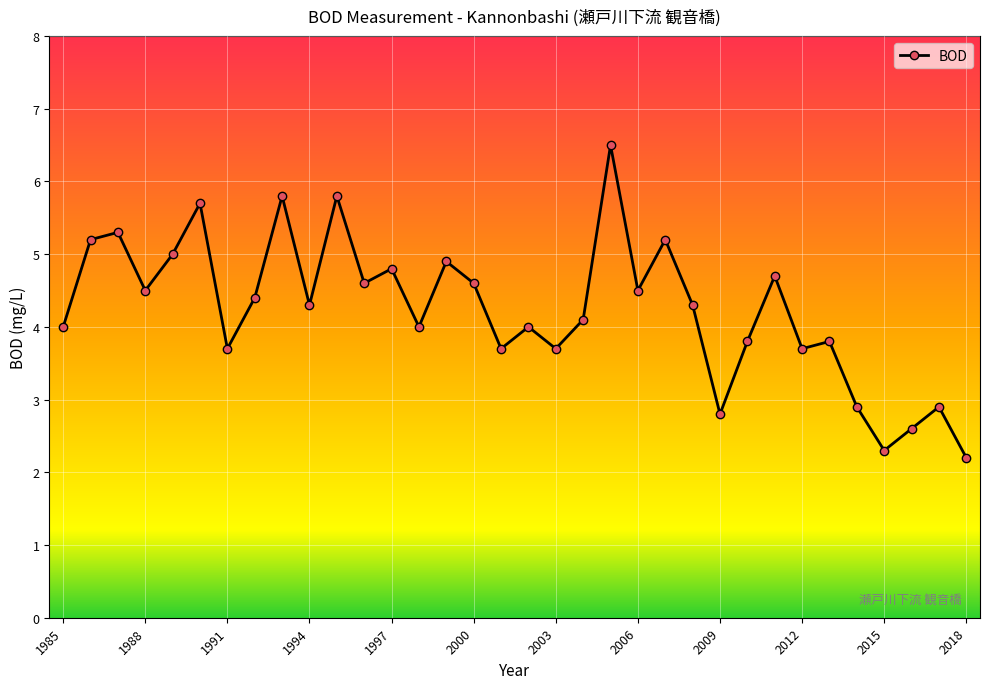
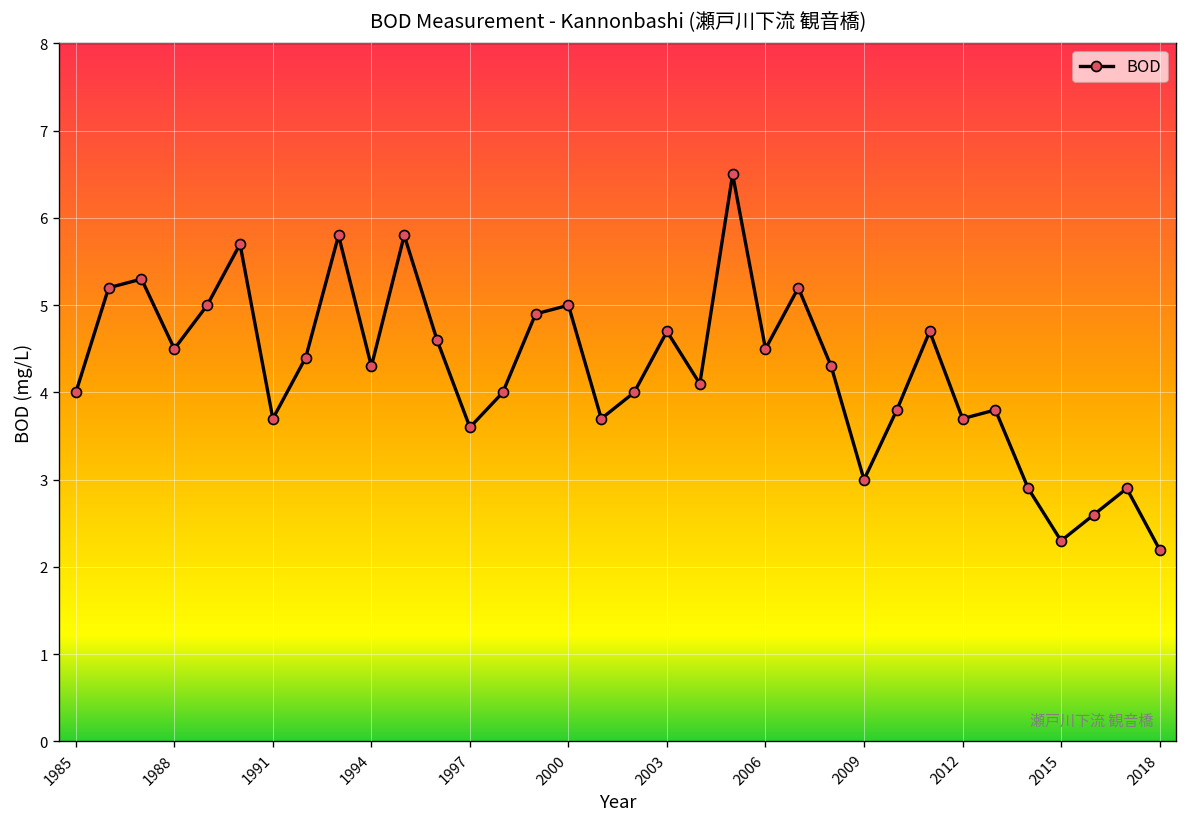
  {
    "1985": 4.0,
    "1988": 4.5,
    "1991": 3.7,
    "1994": 4.3,
-   "1997": 4.8,
-   "2000": 4.6,
-   "2003": 3.7,
+   "1997": 3.6,
+   "2000": 5.0,
+   "2003": 4.7,
    "2006": 4.5,
-   "2009": 2.8,
+   "2009": 3.0,
    "2012": 3.7,
    "2015": 2.3,
    "2018": 2.2
  }
